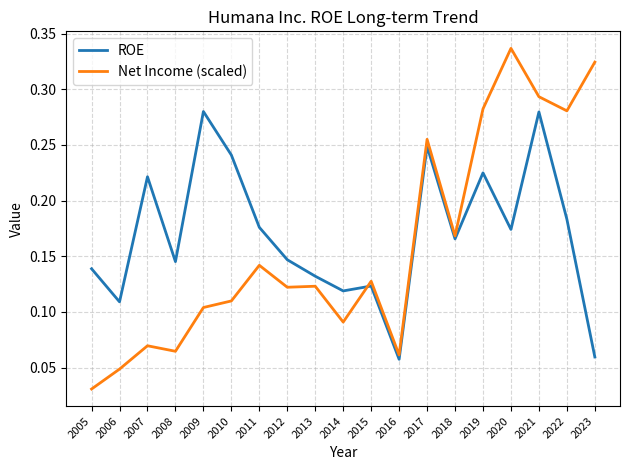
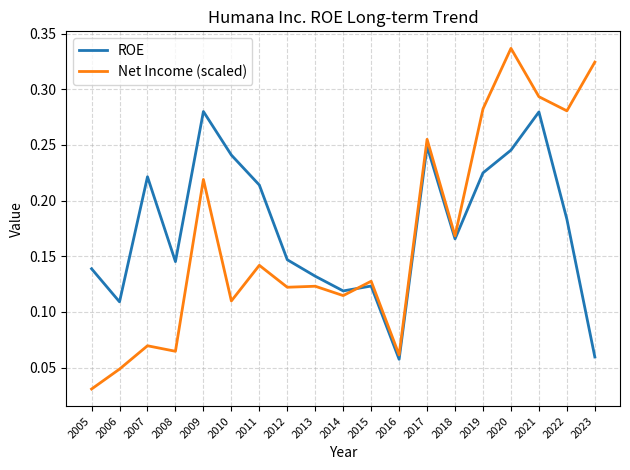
  {
    "ROE": {
      "2005": 0.139,
      "2006": 0.109,
      "2007": 0.221,
      "2008": 0.145,
      "2009": 0.280,
      "2010": 0.241,
-     "2011": 0.176,
+     "2011": 0.214,
      "2012": 0.147,
      "2013": 0.132,
      "2014": 0.119,
      "2015": 0.123,
      "2016": 0.058,
      "2017": 0.249,
      "2018": 0.166,
      "2019": 0.225,
-     "2020": 0.174,
+     "2020": 0.245,
      "2021": 0.280,
      "2022": 0.183,
      "2023": 0.060
    },
    "Net Income (scaled)": {
      "2005": 0.031,
      "2006": 0.049,
      "2007": 0.070,
      "2008": 0.065,
-     "2009": 0.104,
+     "2009": 0.219,
      "2010": 0.110,
      "2011": 0.142,
      "2012": 0.122,
      "2013": 0.123,
-     "2014": 0.091,
+     "2014": 0.115,
      "2015": 0.128,
      "2016": 0.061,
      "2017": 0.255,
      "2018": 0.168,
      "2019": 0.282,
      "2020": 0.337,
      "2021": 0.293,
      "2022": 0.281,
      "2023": 0.324
    }
  }
